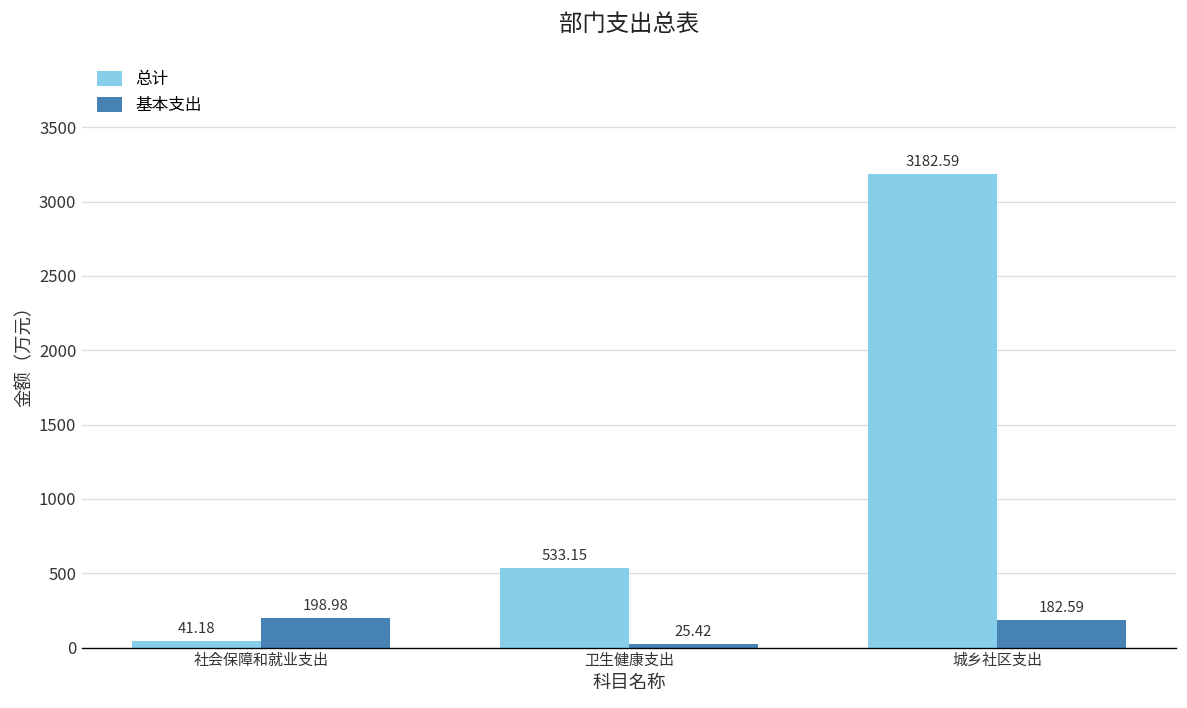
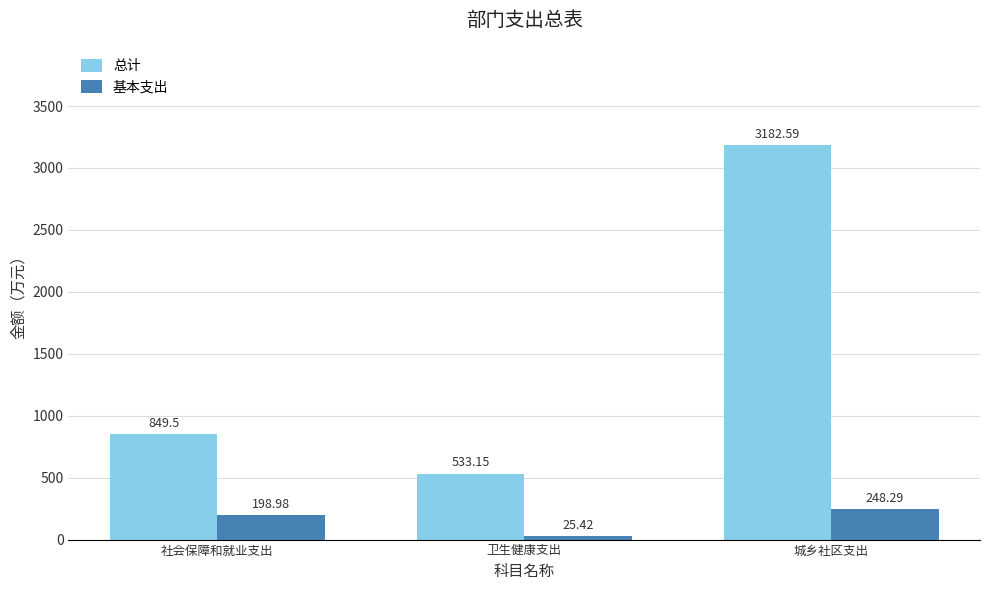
  {
    "总计": {
-     "社会保障和就业支出": 41.18,
+     "社会保障和就业支出": 849.5,
      "卫生健康支出": 533.15,
      "城乡社区支出": 3182.59
    },
    "基本支出": {
      "社会保障和就业支出": 198.98,
      "卫生健康支出": 25.42,
-     "城乡社区支出": 182.59
+     "城乡社区支出": 248.29
    }
  }
